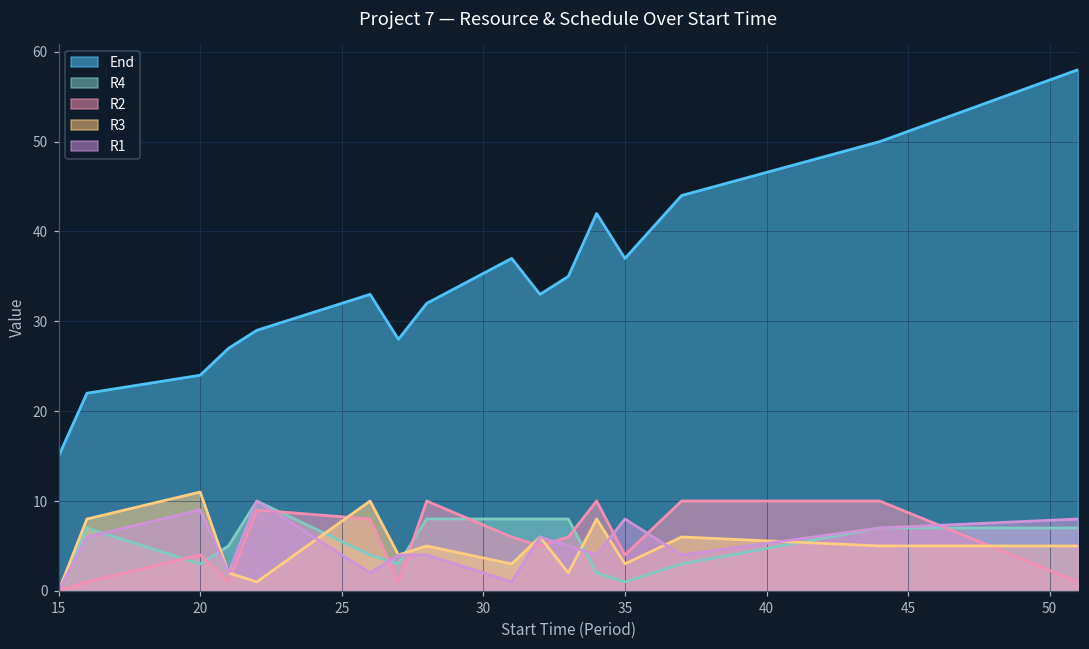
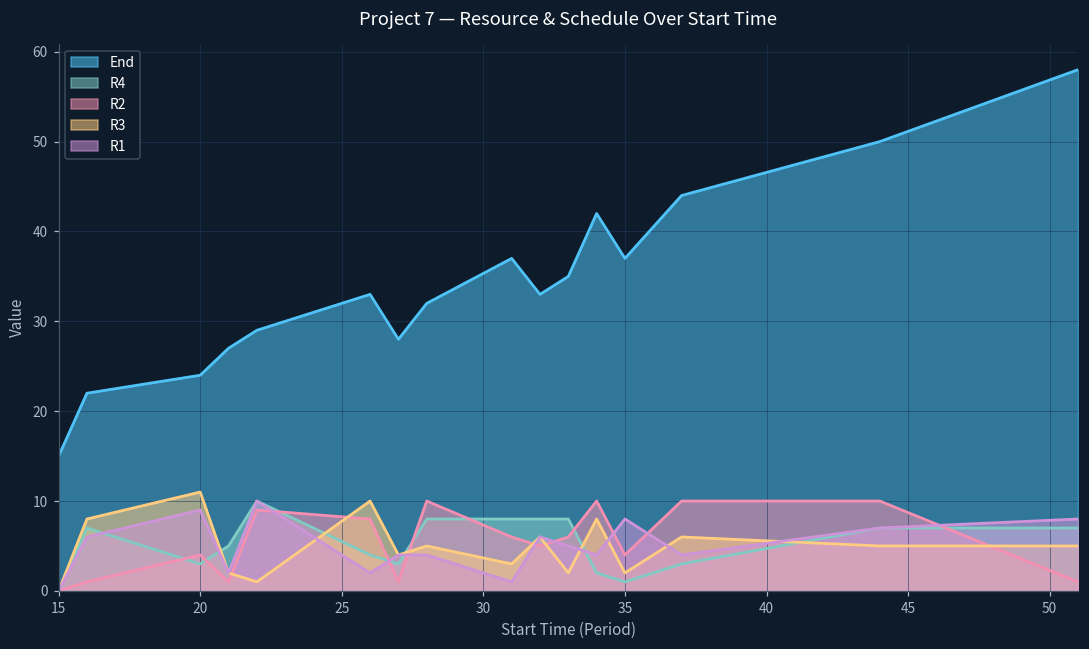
  {
    "R3": {
      "20": 11,
-     "35": 3
+     "35": 2
    }
  }
